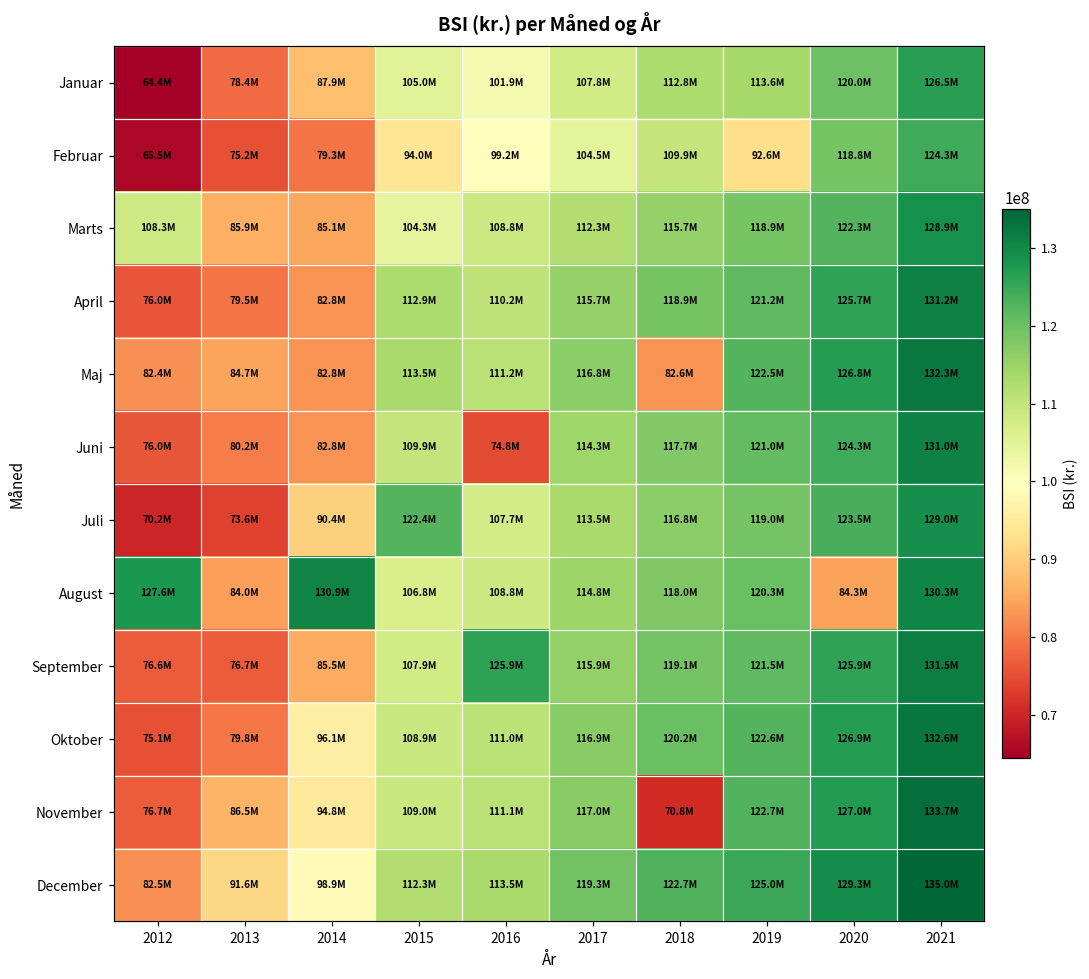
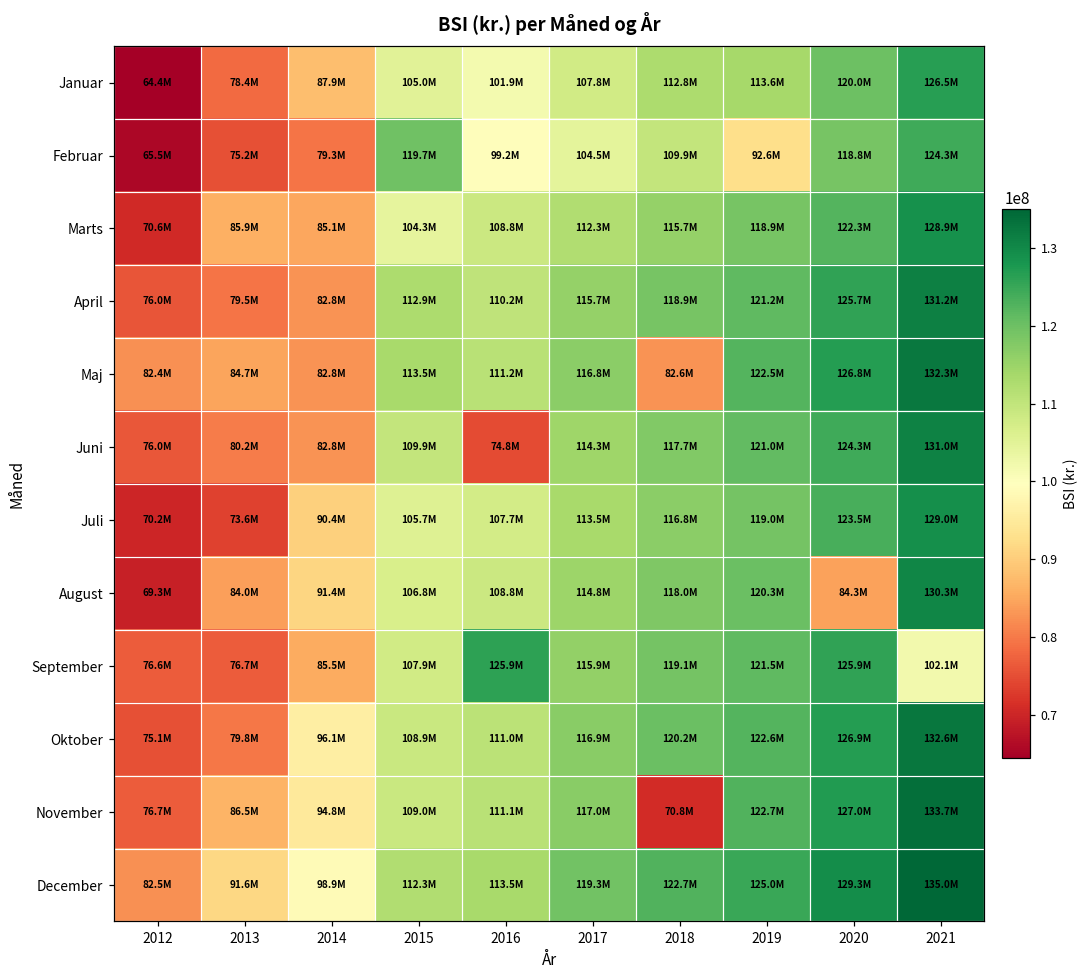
  {
    "Januar": {
      "2012": "64.4M",
      "2013": "78.4M",
      "2014": "87.9M",
      "2015": "105.0M",
      "2016": "101.9M",
      "2017": "107.8M",
      "2018": "112.8M",
      "2019": "113.6M",
      "2020": "120.0M",
      "2021": "126.5M"
    },
    "Februar": {
      "2012": "65.5M",
      "2013": "75.2M",
      "2014": "79.3M",
-     "2015": "94.0M",
+     "2015": "119.7M",
      "2016": "99.2M",
      "2017": "104.5M",
      "2018": "109.9M",
      "2019": "92.6M",
      "2020": "118.8M",
      "2021": "124.3M"
    },
    "Marts": {
-     "2012": "108.3M",
+     "2012": "70.6M",
      "2013": "85.9M",
      "2014": "85.1M",
      "2015": "104.3M",
      "2016": "108.8M",
      "2017": "112.3M",
      "2018": "115.7M",
      "2019": "118.9M",
      "2020": "122.3M",
      "2021": "128.9M"
    },
    "April": {
      "2012": "76.0M",
      "2013": "79.5M",
      "2014": "82.8M",
      "2015": "112.9M",
      "2016": "110.2M",
      "2017": "115.7M",
      "2018": "118.9M",
      "2019": "121.2M",
      "2020": "125.7M",
      "2021": "131.2M"
    },
    "Maj": {
      "2012": "82.4M",
      "2013": "84.7M",
      "2014": "82.8M",
      "2015": "113.5M",
      "2016": "111.2M",
      "2017": "116.8M",
      "2018": "82.6M",
      "2019": "122.5M",
      "2020": "126.8M",
      "2021": "132.3M"
    },
    "Juni": {
      "2012": "76.0M",
      "2013": "80.2M",
      "2014": "82.8M",
      "2015": "109.9M",
      "2016": "74.8M",
      "2017": "114.3M",
      "2018": "117.7M",
      "2019": "121.0M",
      "2020": "124.3M",
      "2021": "131.0M"
    },
    "Juli": {
      "2012": "70.2M",
      "2013": "73.6M",
      "2014": "90.4M",
-     "2015": "122.4M",
+     "2015": "105.7M",
      "2016": "107.7M",
      "2017": "113.5M",
      "2018": "116.8M",
      "2019": "119.0M",
      "2020": "123.5M",
      "2021": "129.0M"
    },
    "August": {
-     "2012": "127.6M",
+     "2012": "69.3M",
      "2013": "84.0M",
-     "2014": "130.9M",
+     "2014": "91.4M",
      "2015": "106.8M",
      "2016": "108.8M",
      "2017": "114.8M",
      "2018": "118.0M",
      "2019": "120.3M",
      "2020": "84.3M",
      "2021": "130.3M"
    },
    "September": {
      "2012": "76.6M",
      "2013": "76.7M",
      "2014": "85.5M",
      "2015": "107.9M",
      "2016": "125.9M",
      "2017": "115.9M",
      "2018": "119.1M",
      "2019": "121.5M",
      "2020": "125.9M",
-     "2021": "131.5M"
+     "2021": "102.1M"
    },
    "Oktober": {
      "2012": "75.1M",
      "2013": "79.8M",
      "2014": "96.1M",
      "2015": "108.9M",
      "2016": "111.0M",
      "2017": "116.9M",
      "2018": "120.2M",
      "2019": "122.6M",
      "2020": "126.9M",
      "2021": "132.6M"
    },
    "November": {
      "2012": "76.7M",
      "2013": "86.5M",
      "2014": "94.8M",
      "2015": "109.0M",
      "2016": "111.1M",
      "2017": "117.0M",
      "2018": "70.8M",
      "2019": "122.7M",
      "2020": "127.0M",
      "2021": "133.7M"
    },
    "December": {
      "2012": "82.5M",
      "2013": "91.6M",
      "2014": "98.9M",
      "2015": "112.3M",
      "2016": "113.5M",
      "2017": "119.3M",
      "2018": "122.7M",
      "2019": "125.0M",
      "2020": "129.3M",
      "2021": "135.0M"
    }
  }
